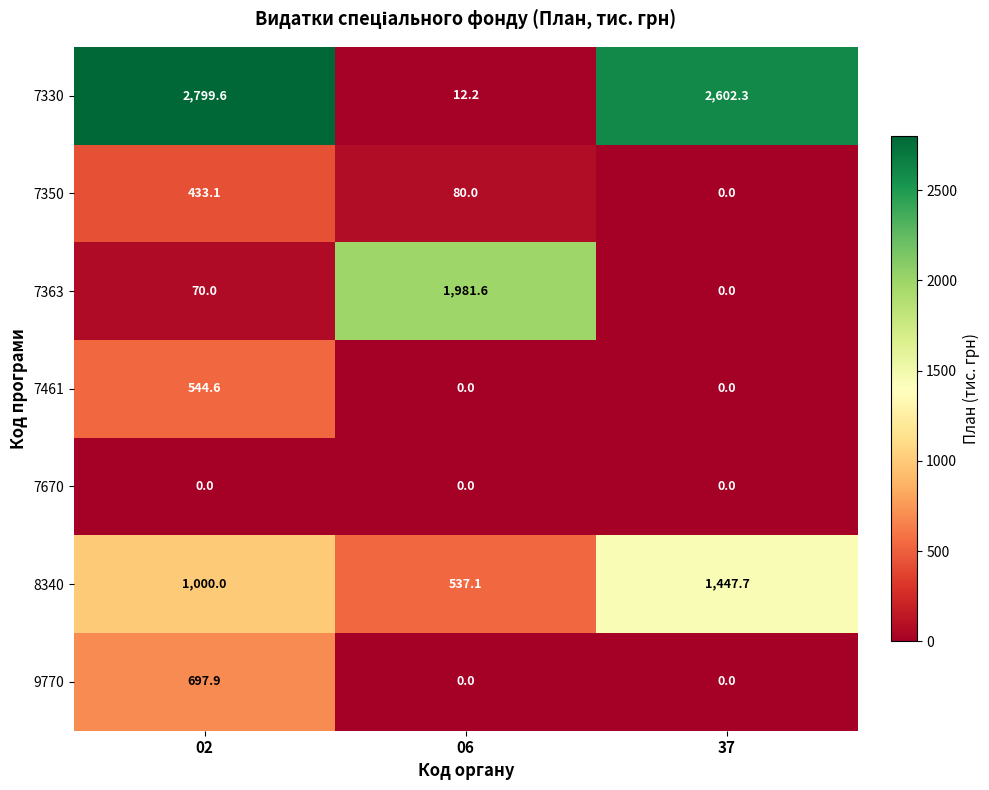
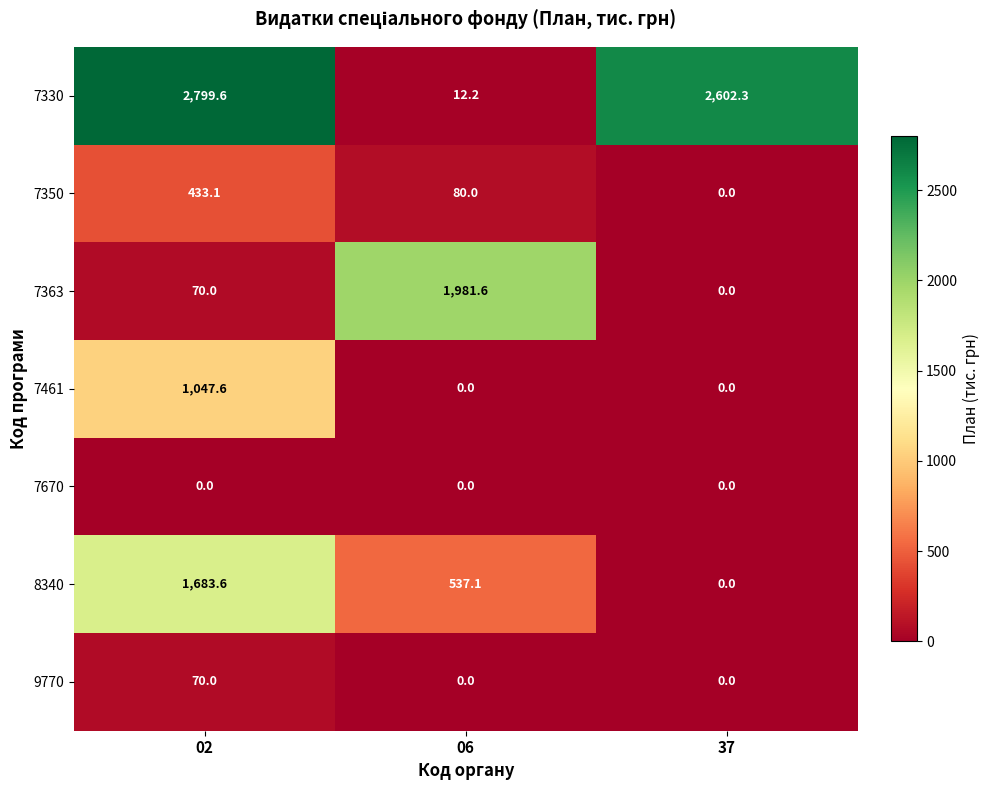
  {
    "7330": {
      "02": "2,799.6",
      "06": "12.2",
      "37": "2,602.3"
    },
    "7350": {
      "02": "433.1",
      "06": "80.0",
      "37": "0.0"
    },
    "7363": {
      "02": "70.0",
      "06": "1,981.6",
      "37": "0.0"
    },
    "7461": {
-     "02": "544.6",
+     "02": "1,047.6",
      "06": "0.0",
      "37": "0.0"
    },
    "7670": {
      "02": "0.0",
      "06": "0.0",
      "37": "0.0"
    },
    "8340": {
-     "02": "1,000.0",
+     "02": "1,683.6",
      "06": "537.1",
-     "37": "1,447.7"
+     "37": "0.0"
    },
    "9770": {
-     "02": "697.9",
+     "02": "70.0",
      "06": "0.0",
      "37": "0.0"
    }
  }
